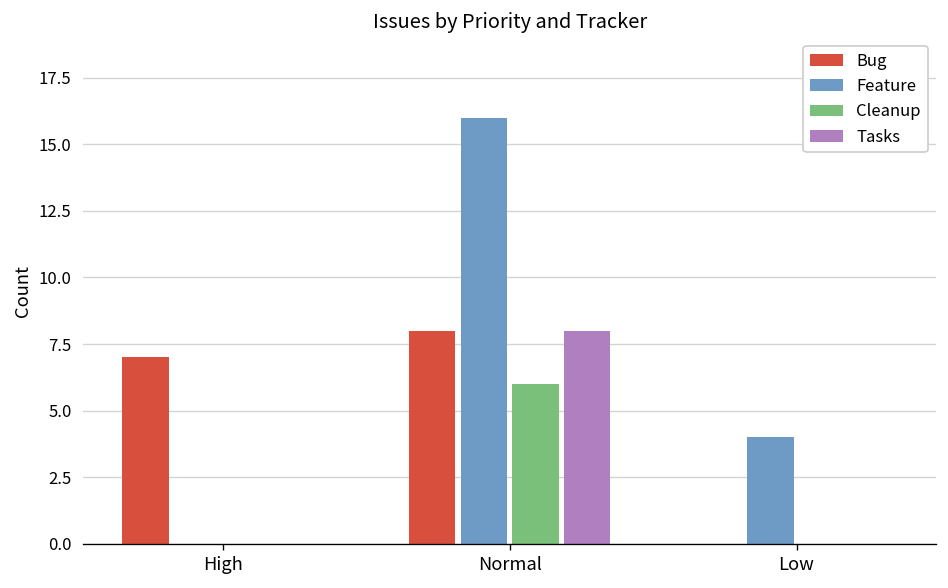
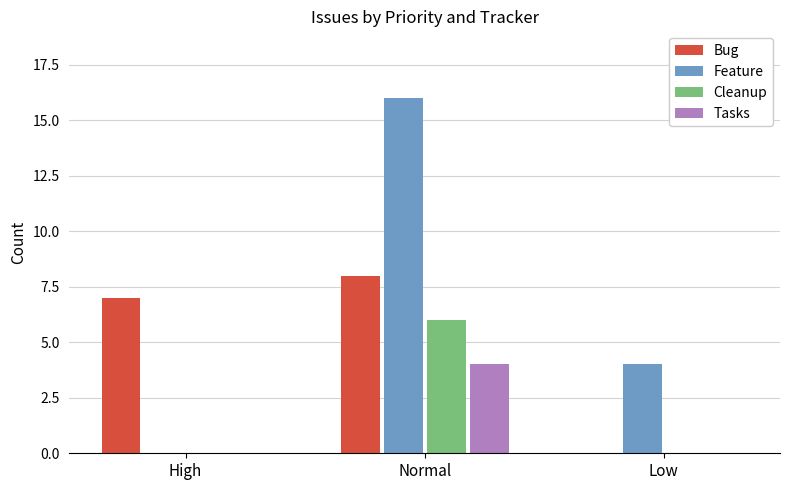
  {
    "Bug": {
      "High": 7,
      "Normal": 8,
      "Low": 0
    },
    "Feature": {
      "High": 0,
      "Normal": 16,
      "Low": 4
    },
    "Cleanup": {
      "High": 0,
      "Normal": 6,
      "Low": 0
    },
    "Tasks": {
      "High": 0,
-     "Normal": 8,
+     "Normal": 4,
      "Low": 0
    }
  }
